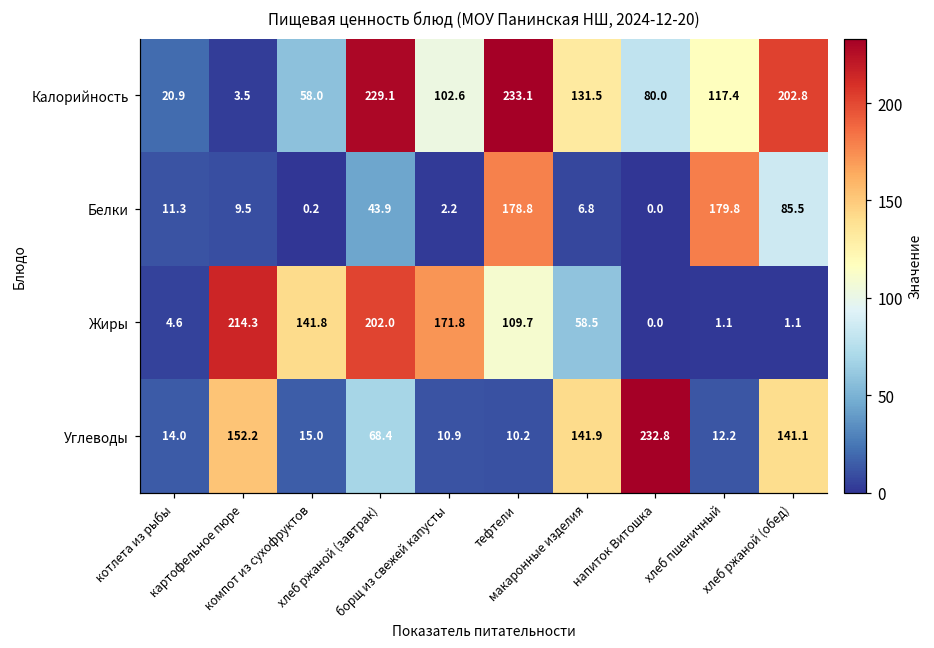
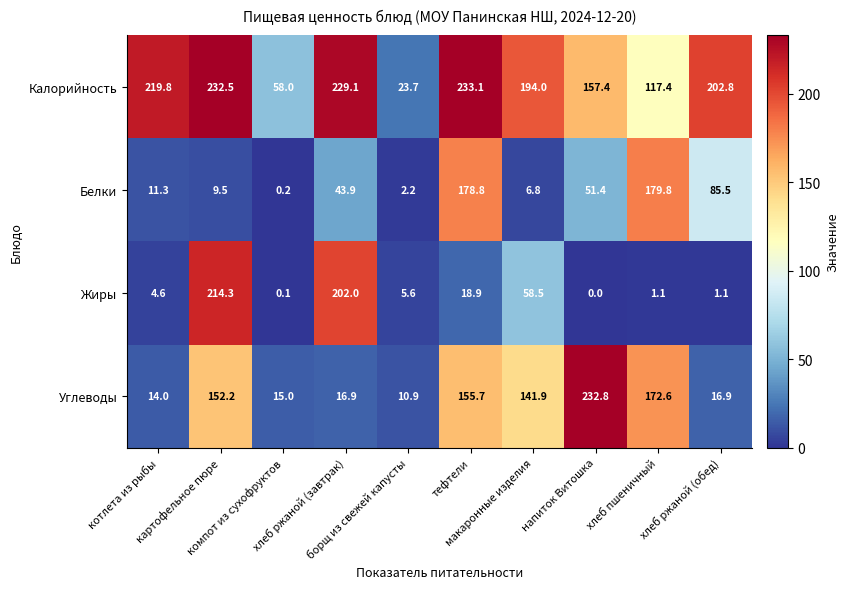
  {
    "Калорийность": {
-     "котлета из рыбы": 20.9,
-     "картофельное пюре": 3.5,
+     "котлета из рыбы": 219.8,
+     "картофельное пюре": 232.5,
      "компот из сухофруктов": 58.0,
      "хлеб ржаной (завтрак)": 229.1,
-     "борщ из свежей капусты": 102.6,
+     "борщ из свежей капусты": 23.7,
      "тефтели": 233.1,
-     "макаронные изделия": 131.5,
-     "напиток Витошка": 80.0,
+     "макаронные изделия": 194.0,
+     "напиток Витошка": 157.4,
      "хлеб пшеничный": 117.4,
      "хлеб ржаной (обед)": 202.8
    },
    "Белки": {
      "котлета из рыбы": 11.3,
      "картофельное пюре": 9.5,
      "компот из сухофруктов": 0.2,
      "хлеб ржаной (завтрак)": 43.9,
      "борщ из свежей капусты": 2.2,
      "тефтели": 178.8,
      "макаронные изделия": 6.8,
-     "напиток Витошка": 0.0,
+     "напиток Витошка": 51.4,
      "хлеб пшеничный": 179.8,
      "хлеб ржаной (обед)": 85.5
    },
    "Жиры": {
      "котлета из рыбы": 4.6,
      "картофельное пюре": 214.3,
-     "компот из сухофруктов": 141.8,
+     "компот из сухофруктов": 0.1,
      "хлеб ржаной (завтрак)": 202.0,
-     "борщ из свежей капусты": 171.8,
-     "тефтели": 109.7,
+     "борщ из свежей капусты": 5.6,
+     "тефтели": 18.9,
      "макаронные изделия": 58.5,
      "напиток Витошка": 0.0,
      "хлеб пшеничный": 1.1,
      "хлеб ржаной (обед)": 1.1
    },
    "Углеводы": {
      "котлета из рыбы": 14.0,
      "картофельное пюре": 152.2,
      "компот из сухофруктов": 15.0,
-     "хлеб ржаной (завтрак)": 68.4,
+     "хлеб ржаной (завтрак)": 16.9,
      "борщ из свежей капусты": 10.9,
-     "тефтели": 10.2,
+     "тефтели": 155.7,
      "макаронные изделия": 141.9,
      "напиток Витошка": 232.8,
-     "хлеб пшеничный": 12.2,
-     "хлеб ржаной (обед)": 141.1
+     "хлеб пшеничный": 172.6,
+     "хлеб ржаной (обед)": 16.9
    }
  }
